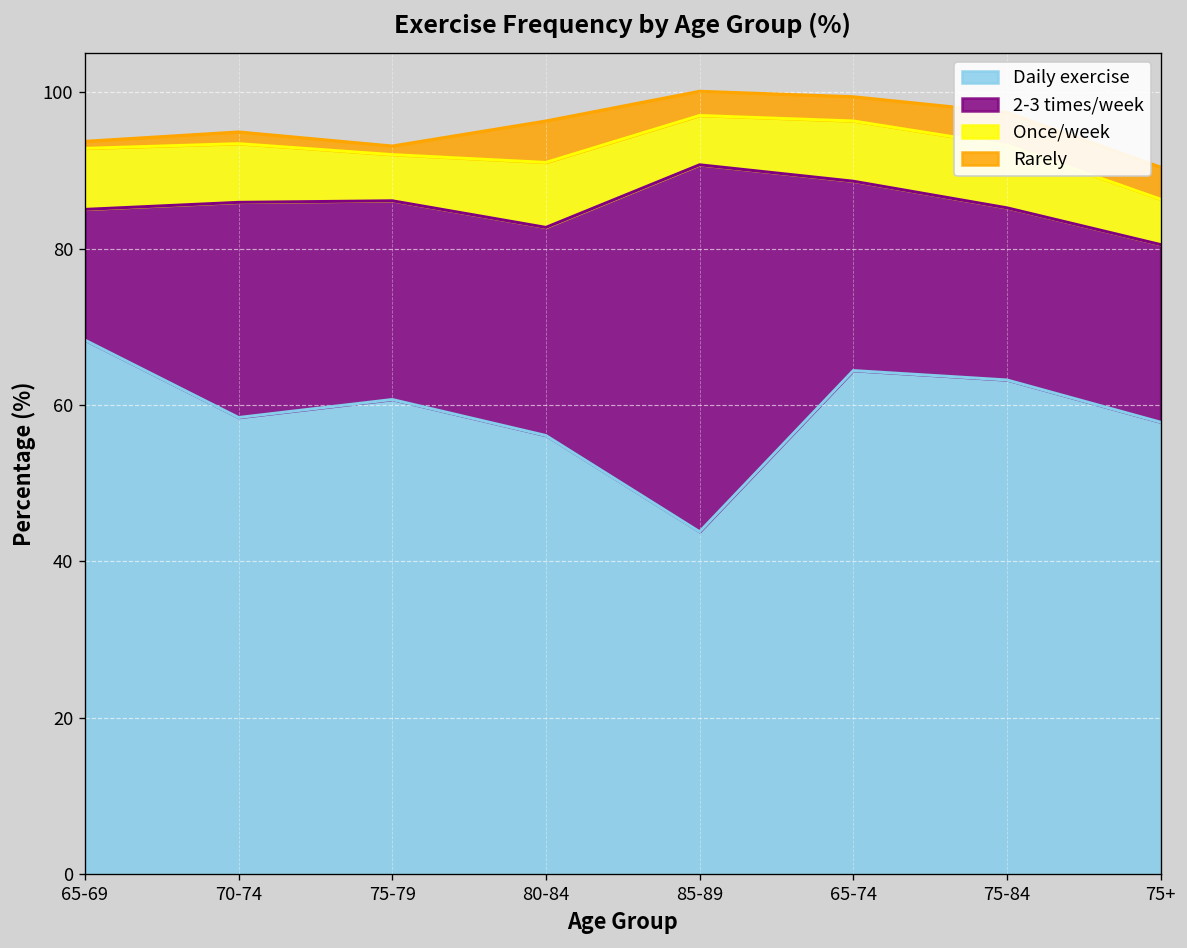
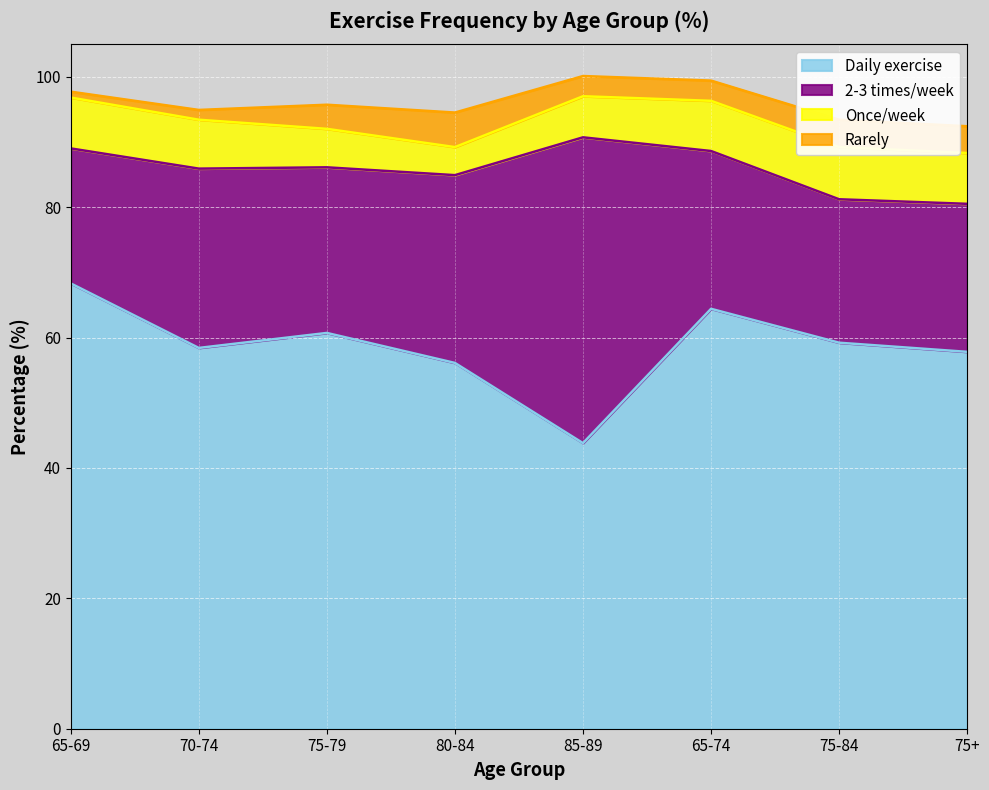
  {
    "Daily exercise": {
      "65-69": 68,
      "70-74": 58,
      "75-79": 61,
      "80-84": 56,
      "85-89": 44,
      "65-74": 64,
-     "75-84": 63,
+     "75-84": 59,
      "75+": 58
    },
    "2-3 times/week": {
-     "65-69": 17,
+     "65-69": 21,
      "70-74": 28,
      "75-79": 25,
-     "80-84": 27,
+     "80-84": 29,
      "85-89": 47,
      "65-74": 24,
      "75-84": 22,
      "75+": 23
    },
    "Once/week": {
      "65-69": 8,
      "70-74": 8,
      "75-79": 6,
-     "80-84": 8,
+     "80-84": 4,
      "85-89": 6,
      "65-74": 8,
-     "75+": 6
+     "75+": 8
    },
    "Rarely": {
      "65-69": 1,
      "70-74": 2,
-     "75-79": 1,
+     "75-79": 4,
      "80-84": 5,
      "85-89": 3,
      "65-74": 3,
      "75+": 4
    }
  }
